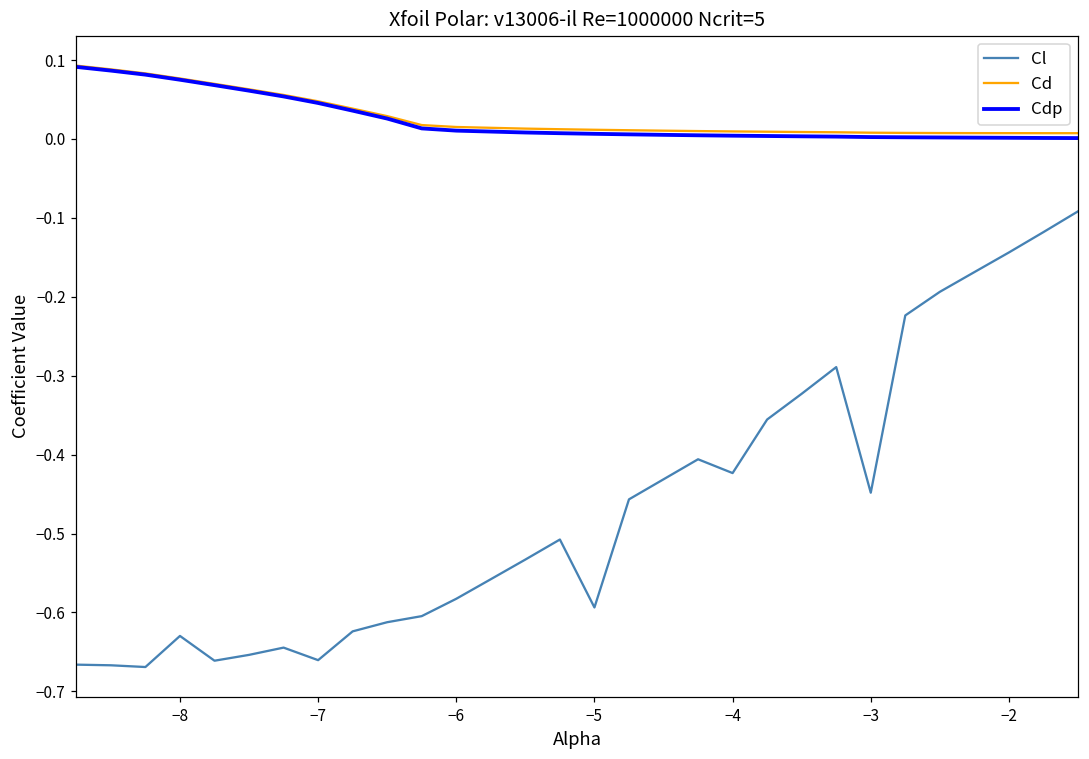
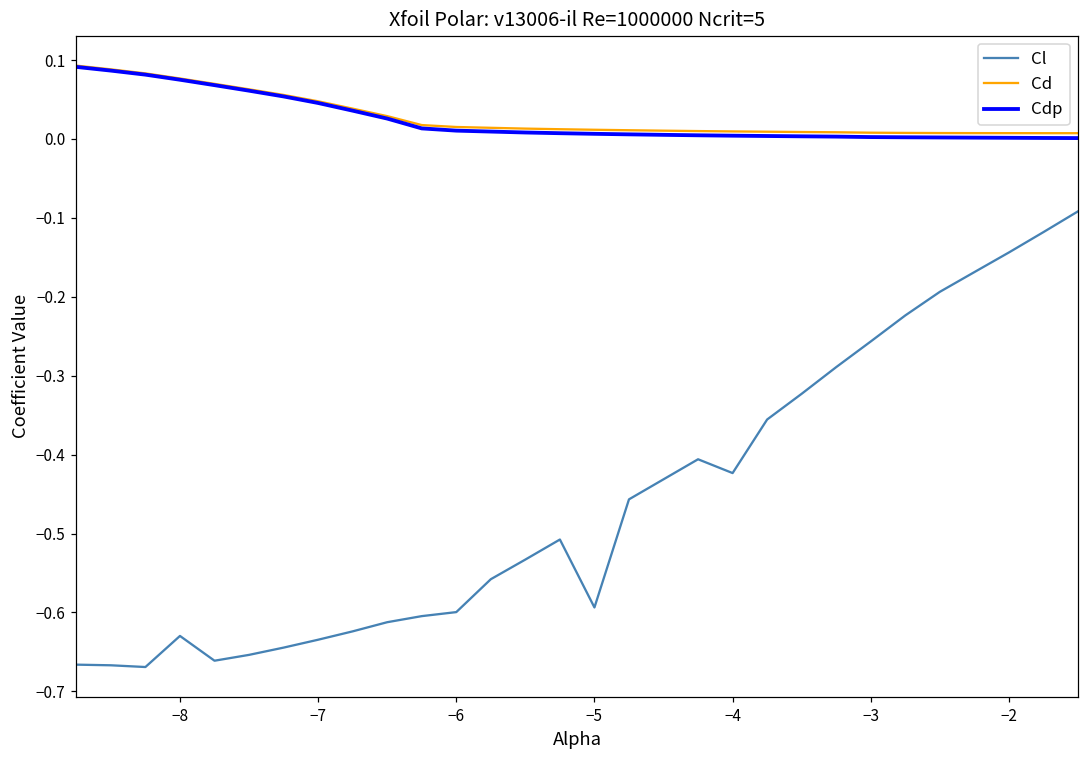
  {
    "Cl": {
      "−8": -0.63,
-     "−7": -0.66,
-     "−6": -0.58,
+     "−7": -0.63,
+     "−6": -0.60,
      "−5": -0.59,
      "−4": -0.42,
-     "−3": -0.45,
+     "−3": -0.26,
      "−2": -0.14
    },
    "Cd": {
      "−6": 0.02,
      "−5": 0.01,
      "−4": 0.01,
      "−3": 0.01,
      "−2": 0.01
    },
    "Cdp": {
      "−6": 0.01,
      "−5": 0.01,
      "−4": 0.00,
      "−3": 0.00,
      "−2": 0.00
    }
  }
